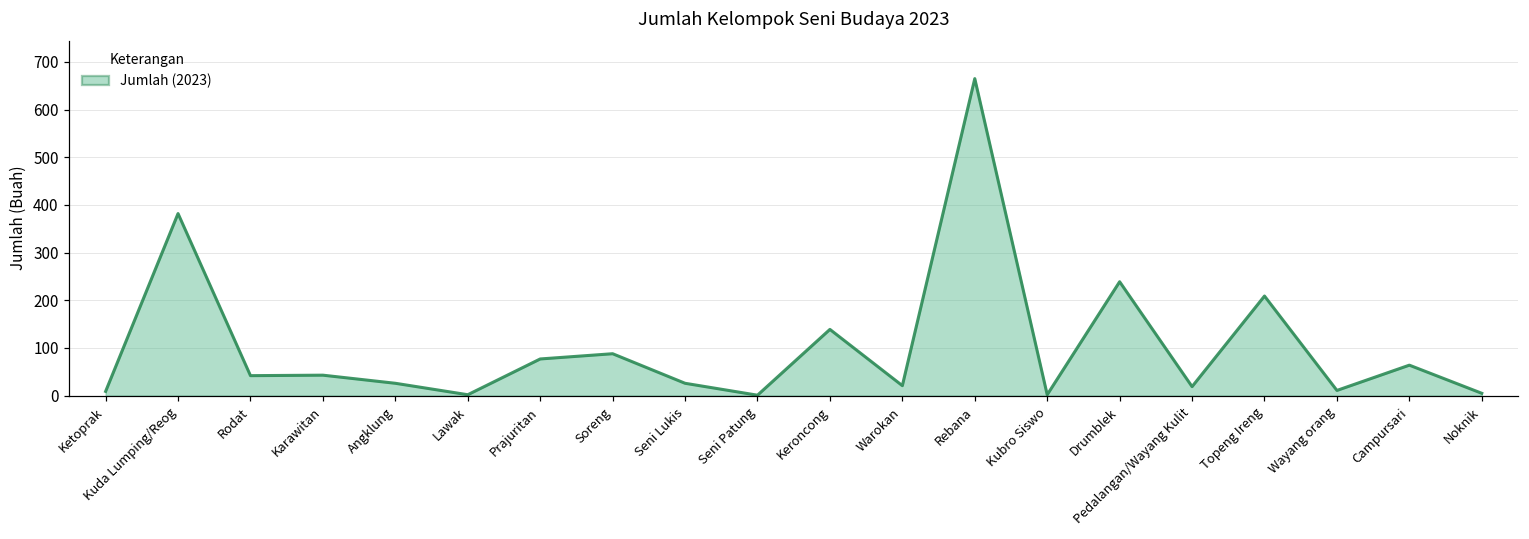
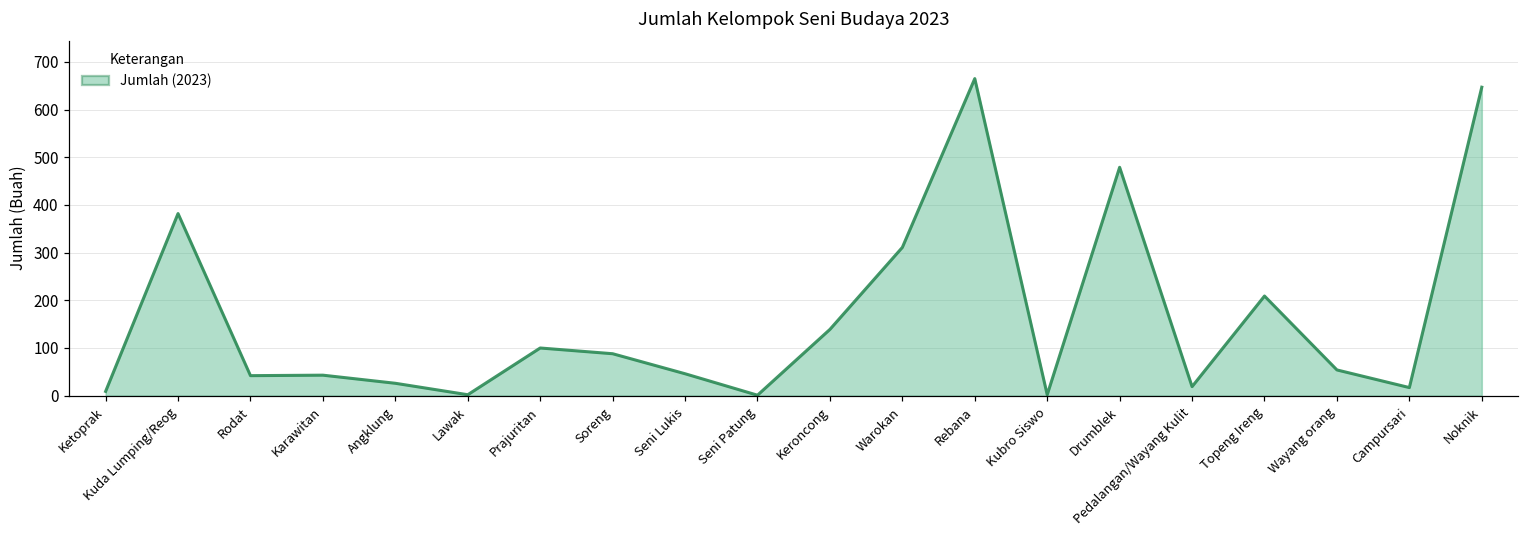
  {
    "Ketoprak": 10,
    "Kuda Lumping/Reog": 380,
    "Rodat": 40,
    "Karawitan": 40,
    "Angklung": 30,
    "Lawak": 0,
-   "Prajuritan": 80,
+   "Prajuritan": 100,
    "Soreng": 90,
-   "Seni Lukis": 30,
+   "Seni Lukis": 50,
    "Seni Patung": 0,
    "Keroncong": 140,
-   "Warokan": 20,
+   "Warokan": 310,
    "Rebana": 670,
    "Kubro Siswo": 0,
-   "Drumblek": 240,
+   "Drumblek": 480,
    "Pedalangan/Wayang Kulit": 20,
    "Topeng Ireng": 210,
-   "Wayang orang": 10,
-   "Campursari": 60,
-   "Noknik": 10
+   "Wayang orang": 50,
+   "Campursari": 20,
+   "Noknik": 650
  }
